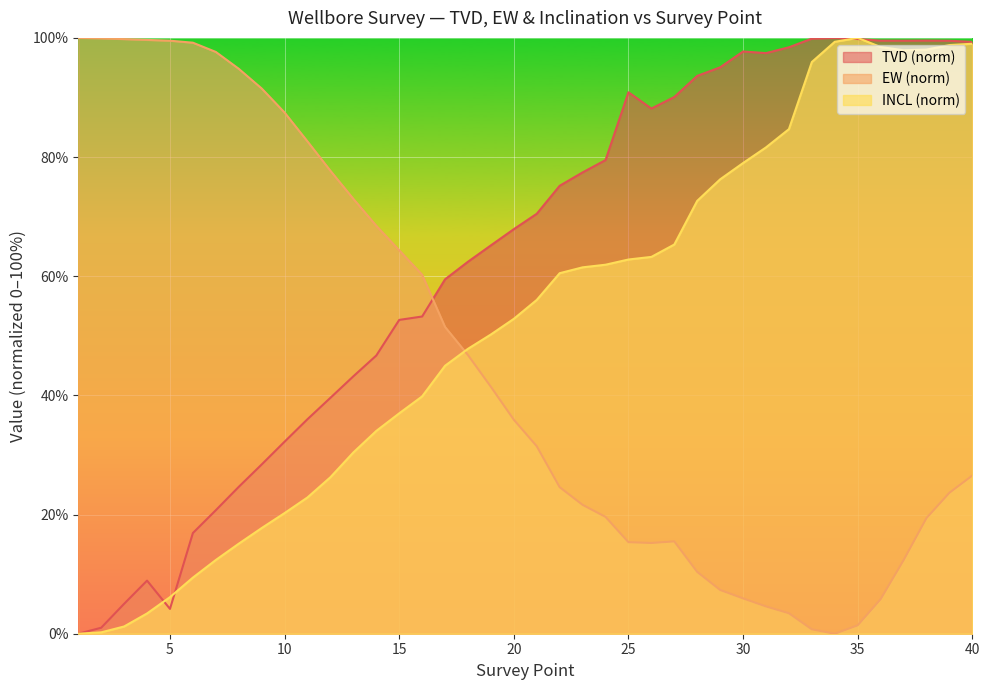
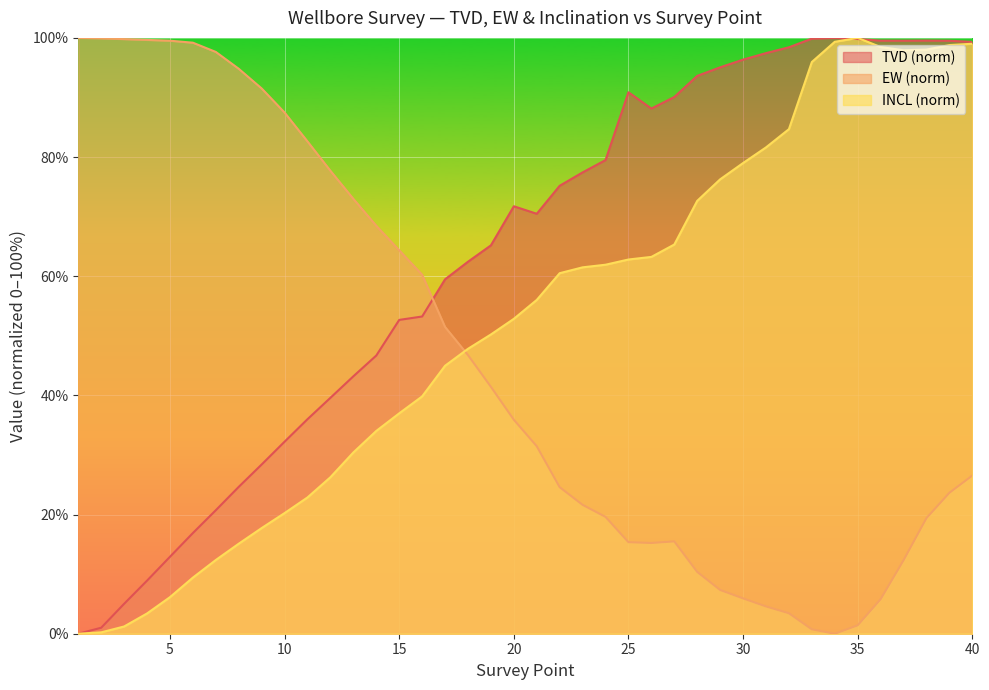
  {
    "TVD (norm)": {
-     "5": "4%",
+     "5": "13%",
      "10": "32%",
      "15": "53%",
-     "20": "68%",
+     "20": "72%",
      "25": "91%",
-     "30": "98%"
+     "30": "96%"
    }
  }
